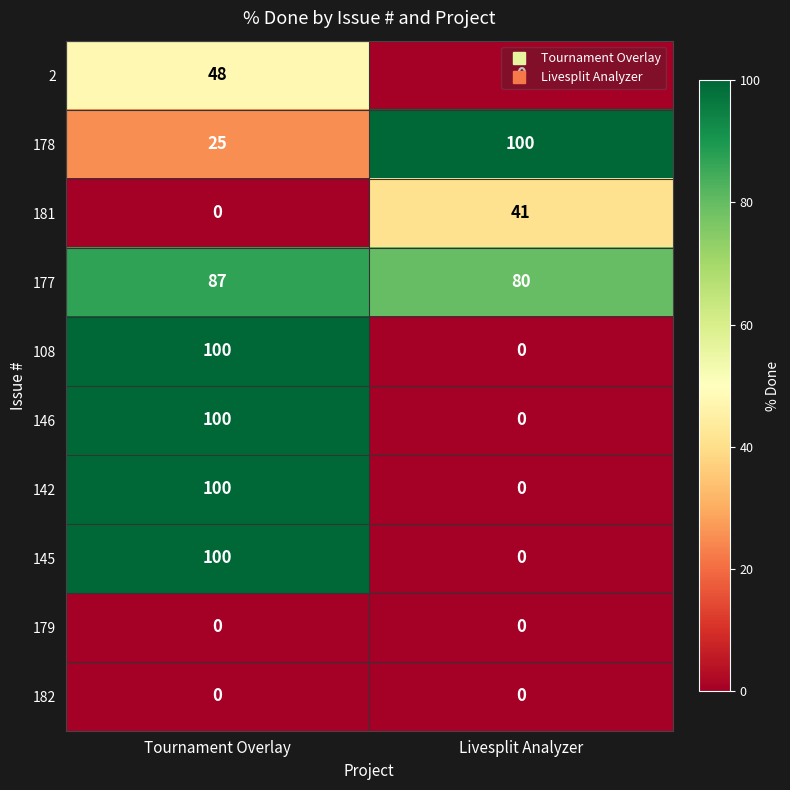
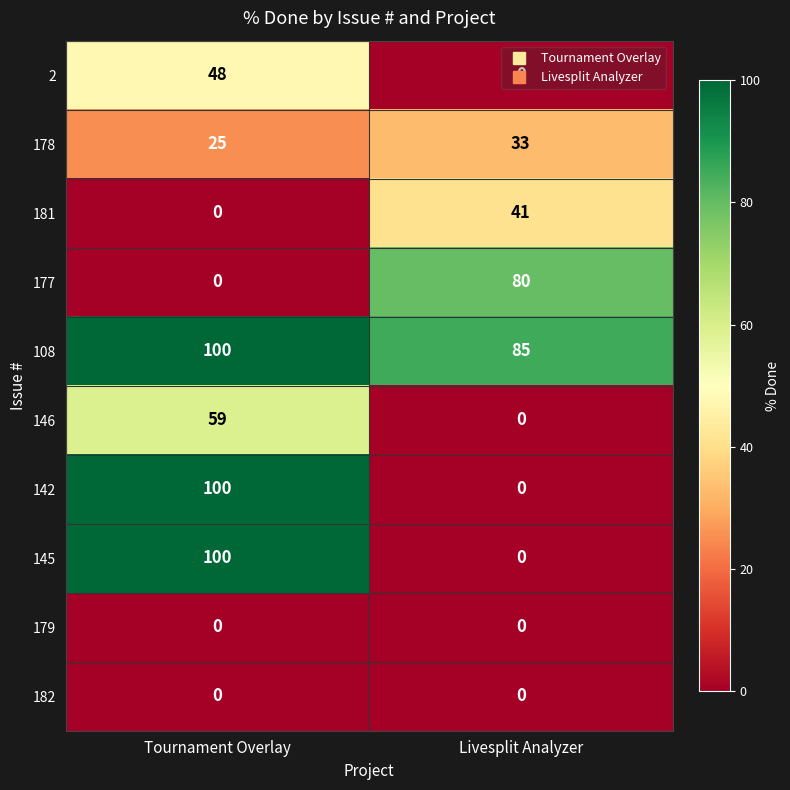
  {
    "2": {
      "Tournament Overlay": 48
    },
    "178": {
      "Tournament Overlay": 25,
-     "Livesplit Analyzer": 100
+     "Livesplit Analyzer": 33
    },
    "181": {
      "Tournament Overlay": 0,
      "Livesplit Analyzer": 41
    },
    "177": {
-     "Tournament Overlay": 87,
+     "Tournament Overlay": 0,
      "Livesplit Analyzer": 80
    },
    "108": {
      "Tournament Overlay": 100,
-     "Livesplit Analyzer": 0
+     "Livesplit Analyzer": 85
    },
    "146": {
-     "Tournament Overlay": 100,
+     "Tournament Overlay": 59,
      "Livesplit Analyzer": 0
    },
    "142": {
      "Tournament Overlay": 100,
      "Livesplit Analyzer": 0
    },
    "145": {
      "Tournament Overlay": 100,
      "Livesplit Analyzer": 0
    },
    "179": {
      "Tournament Overlay": 0,
      "Livesplit Analyzer": 0
    },
    "182": {
      "Tournament Overlay": 0,
      "Livesplit Analyzer": 0
    }
  }
